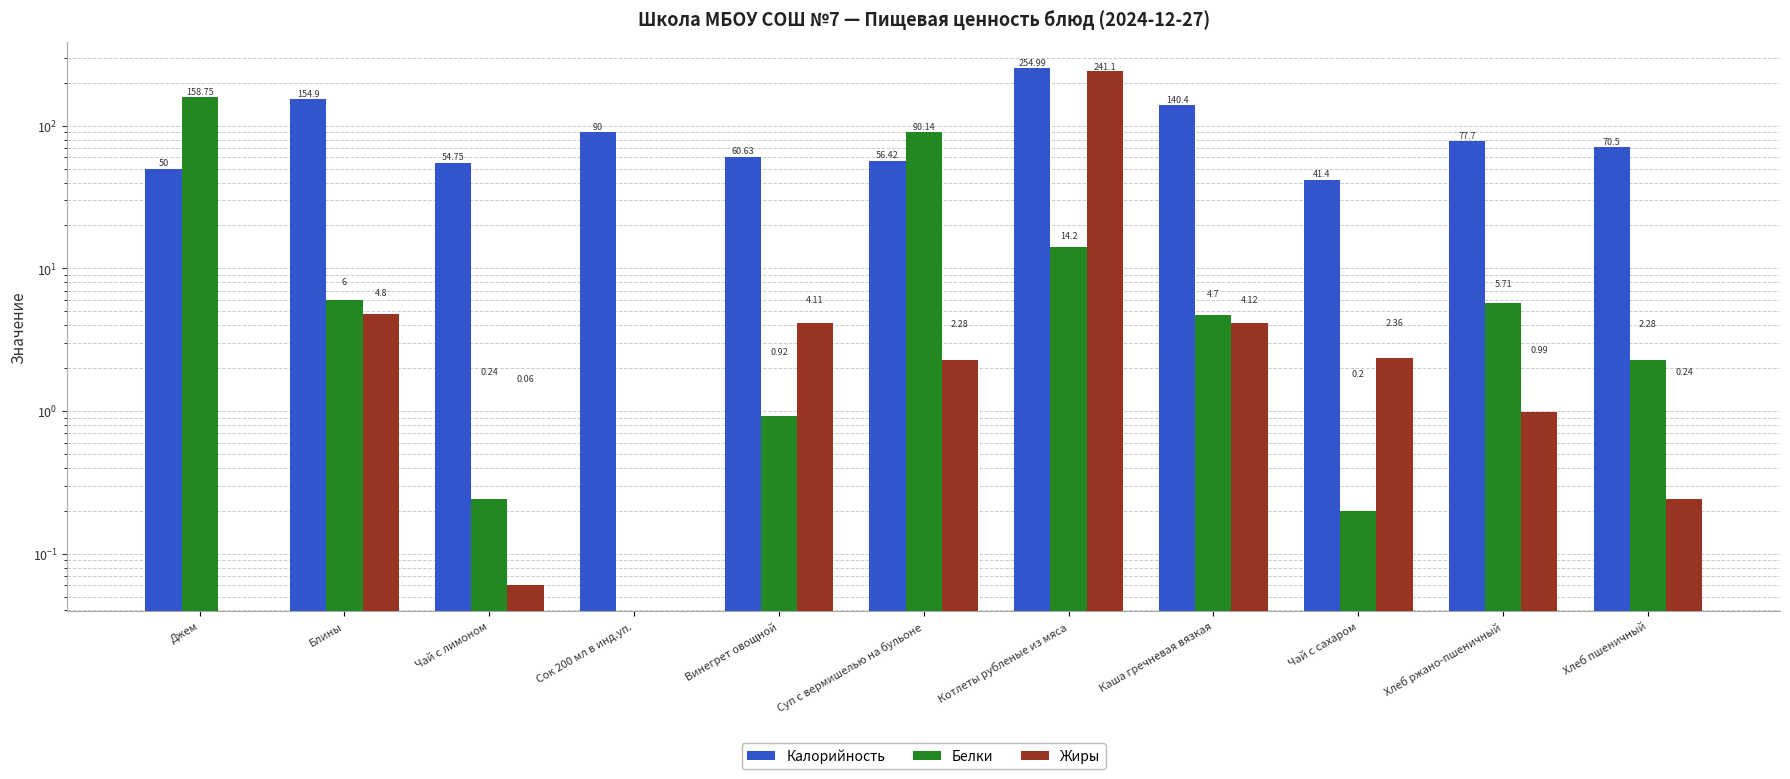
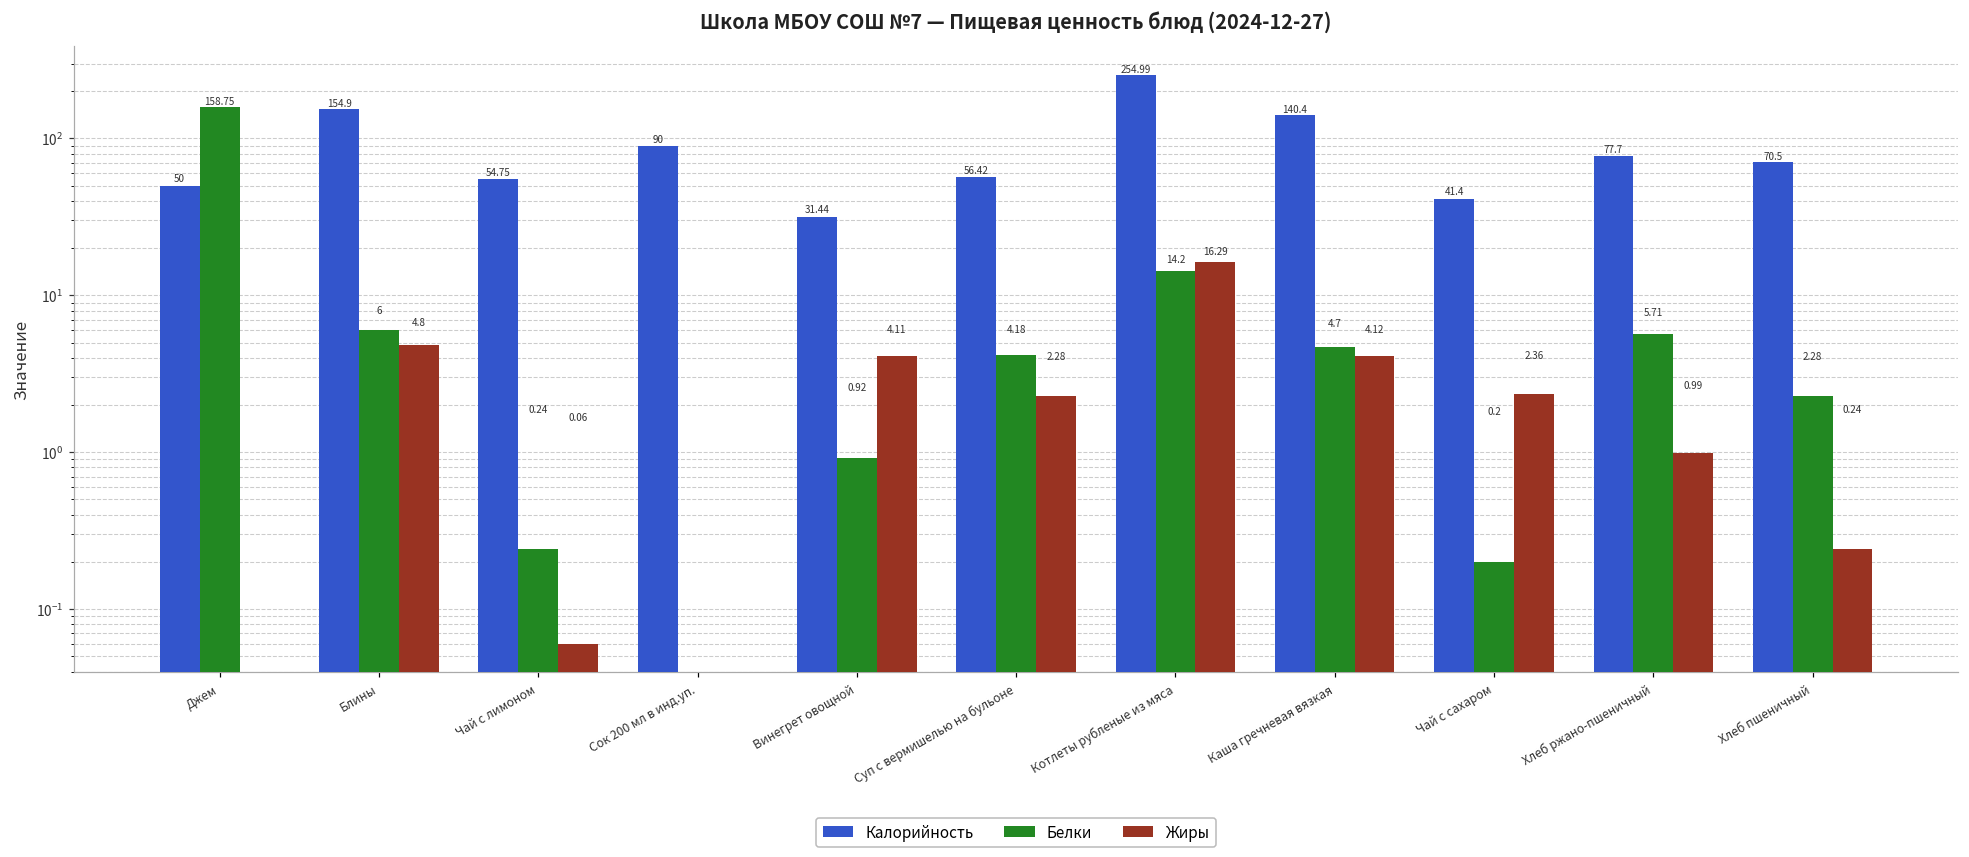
  {
    "Калорийность": {
      "Джем": 50,
      "Блины": 154.9,
      "Чай с лимоном": 54.75,
      "Сок 200 мл в инд.уп.": 90,
-     "Винегрет овощной": 60.63,
+     "Винегрет овощной": 31.44,
      "Суп с вермишелью на бульоне": 56.42,
      "Котлеты рубленые из мяса": 254.99,
      "Каша гречневая вязкая": 140.4,
      "Чай с сахаром": 41.4,
      "Хлеб ржано-пшеничный": 77.7,
      "Хлеб пшеничный": 70.5
    },
    "Белки": {
      "Джем": 158.75,
      "Блины": 6,
-     "Суп с вермишелью на бульоне": 90.14,
+     "Суп с вермишелью на бульоне": 4.18,
      "Котлеты рубленые из мяса": 14.2,
      "Каша гречневая вязкая": 4.7,
      "Хлеб ржано-пшеничный": 5.71
    },
    "Жиры": {
      "Блины": 4.8,
      "Винегрет овощной": 4.11,
-     "Котлеты рубленые из мяса": 241.1,
+     "Котлеты рубленые из мяса": 16.29,
      "Каша гречневая вязкая": 4.12
    }
  }
